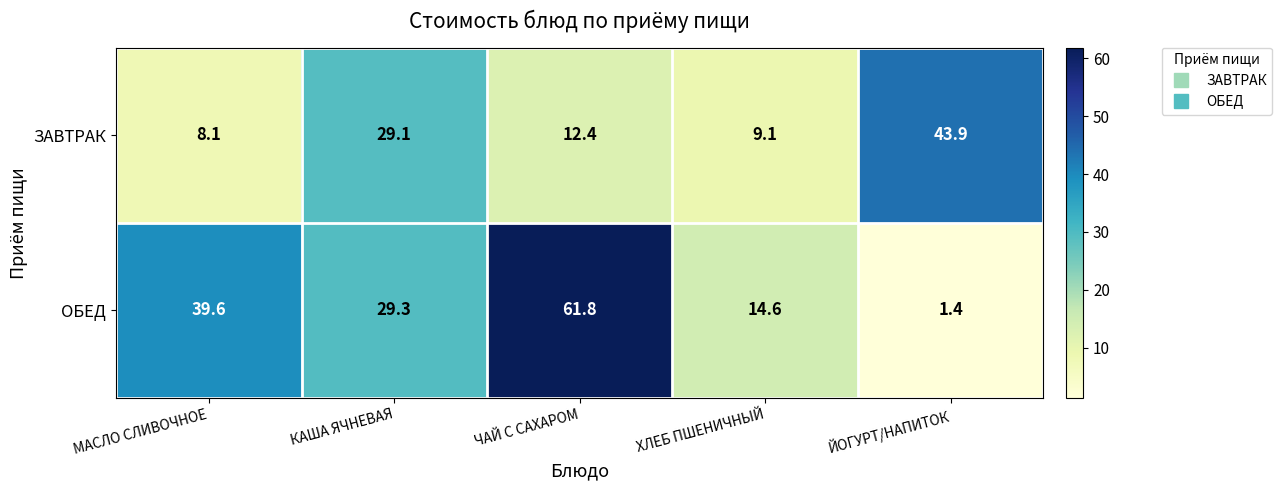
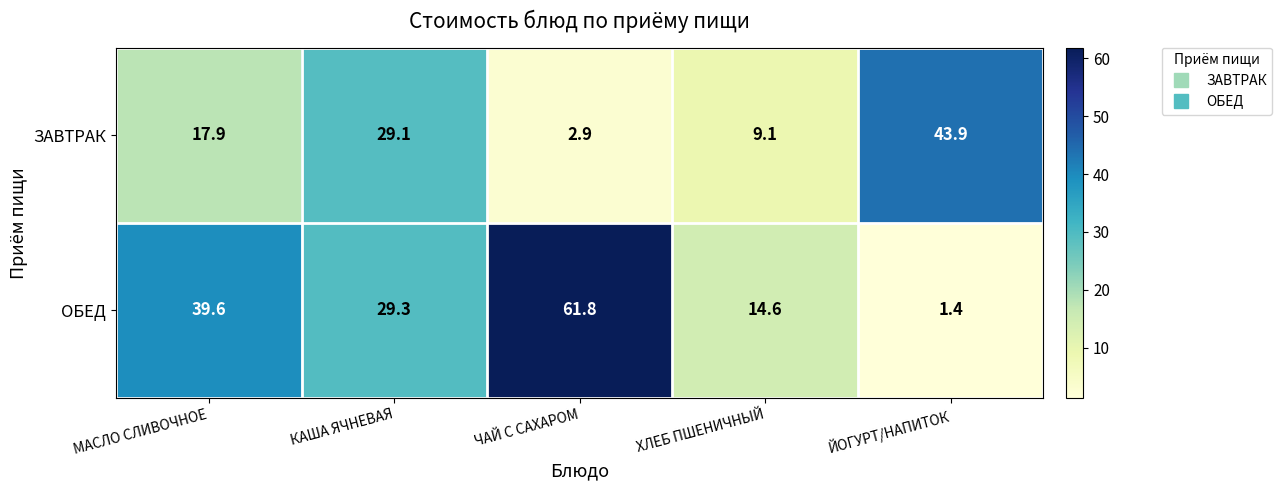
  {
    "ЗАВТРАК": {
-     "МАСЛО СЛИВОЧНОЕ": 8.1,
+     "МАСЛО СЛИВОЧНОЕ": 17.9,
      "КАША ЯЧНЕВАЯ": 29.1,
-     "ЧАЙ С САХАРОМ": 12.4,
+     "ЧАЙ С САХАРОМ": 2.9,
      "ХЛЕБ ПШЕНИЧНЫЙ": 9.1,
      "ЙОГУРТ/НАПИТОК": 43.9
    },
    "ОБЕД": {
      "МАСЛО СЛИВОЧНОЕ": 39.6,
      "КАША ЯЧНЕВАЯ": 29.3,
      "ЧАЙ С САХАРОМ": 61.8,
      "ХЛЕБ ПШЕНИЧНЫЙ": 14.6,
      "ЙОГУРТ/НАПИТОК": 1.4
    }
  }
